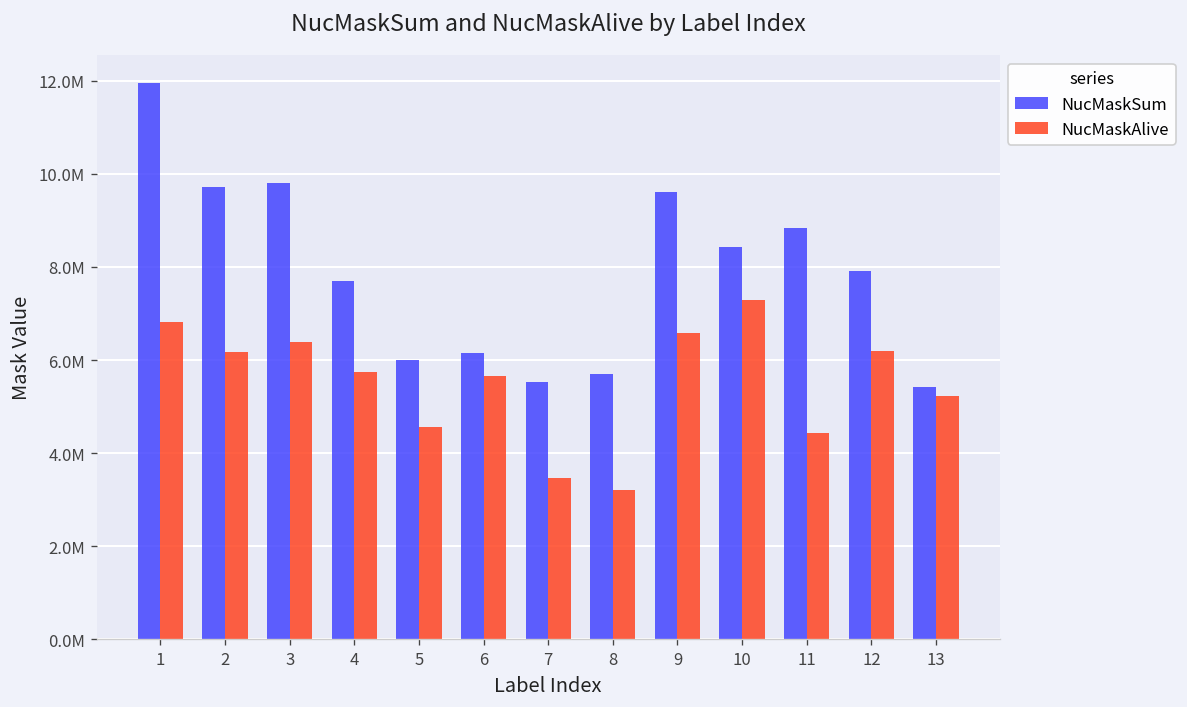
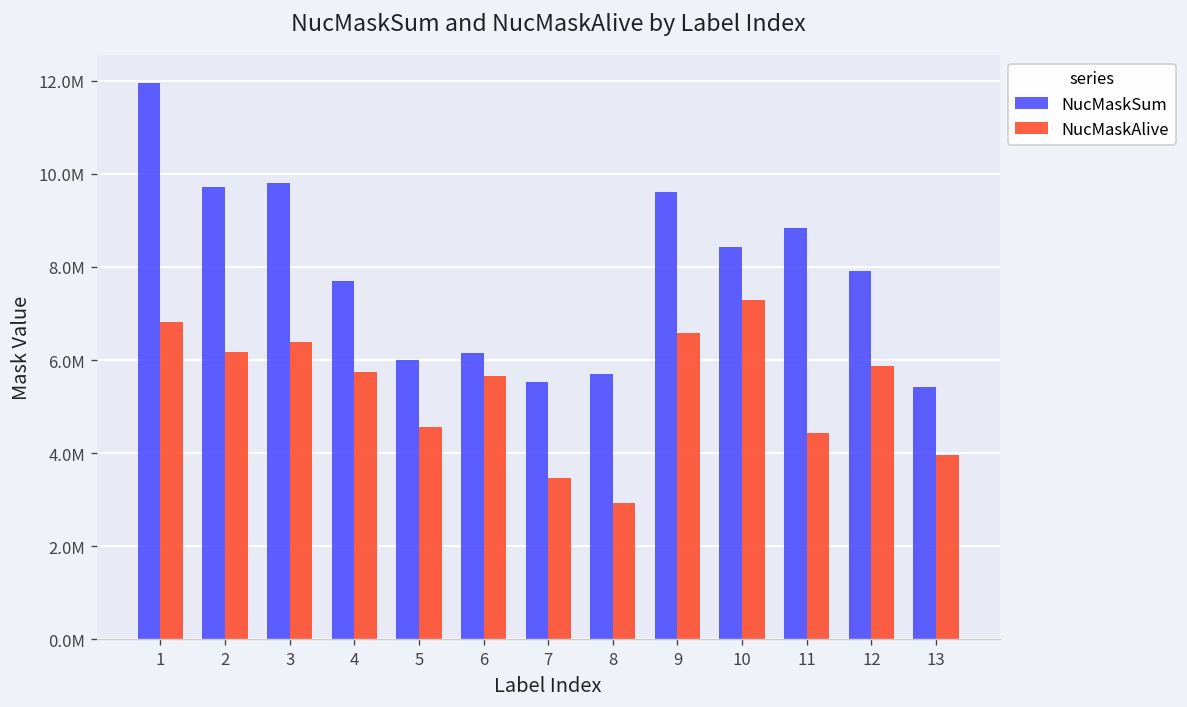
  {
    "NucMaskSum": {
      "1": 11900000,
      "2": 9700000,
      "3": 9800000,
      "4": 7700000,
      "5": 6000000,
      "6": 6100000,
      "7": 5500000,
      "8": 5700000,
      "9": 9600000,
      "10": 8400000,
      "11": 8800000,
      "12": 7900000,
      "13": 5400000
    },
    "NucMaskAlive": {
      "1": 6800000,
      "2": 6200000,
      "3": 6400000,
      "4": 5800000,
      "5": 4600000,
      "6": 5700000,
      "7": 3500000,
-     "8": 3200000,
+     "8": 2900000,
      "9": 6600000,
      "10": 7300000,
      "11": 4400000,
-     "12": 6200000,
-     "13": 5200000
+     "12": 5900000,
+     "13": 4000000
    }
  }
